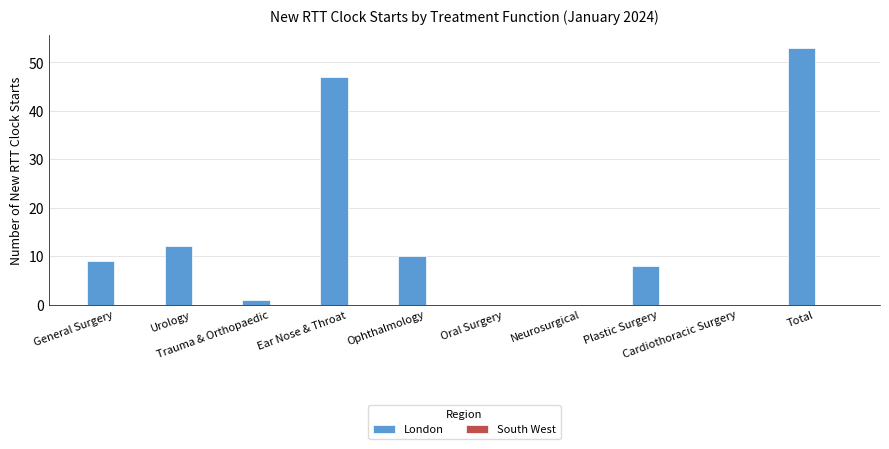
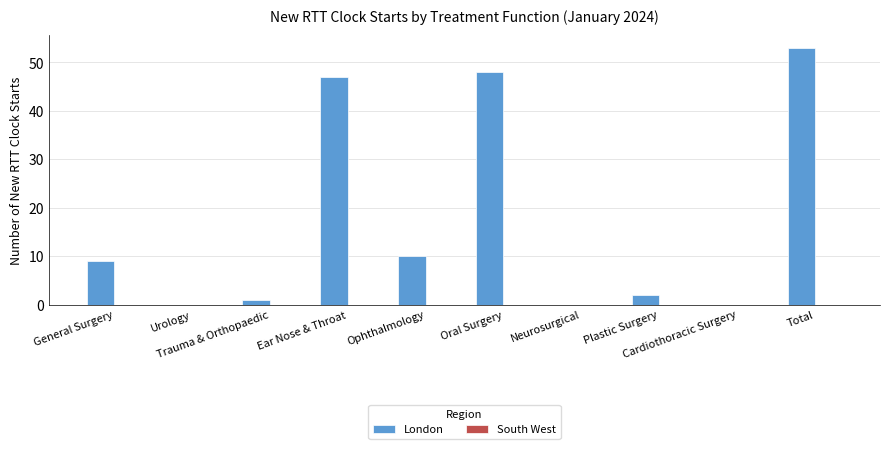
  {
    "London": {
      "General Surgery": 9,
-     "Urology": 12,
+     "Urology": 0,
      "Trauma & Orthopaedic": 1,
      "Ear Nose & Throat": 47,
      "Ophthalmology": 10,
-     "Oral Surgery": 0,
+     "Oral Surgery": 48,
      "Neurosurgical": 0,
-     "Plastic Surgery": 8,
+     "Plastic Surgery": 2,
      "Cardiothoracic Surgery": 0,
      "Total": 53
    },
    "South West": {
      "General Surgery": 0,
      "Urology": 0,
      "Trauma & Orthopaedic": 0,
      "Ear Nose & Throat": 0,
      "Ophthalmology": 0,
      "Oral Surgery": 0,
      "Neurosurgical": 0,
      "Plastic Surgery": 0,
      "Cardiothoracic Surgery": 0,
      "Total": 0
    }
  }
